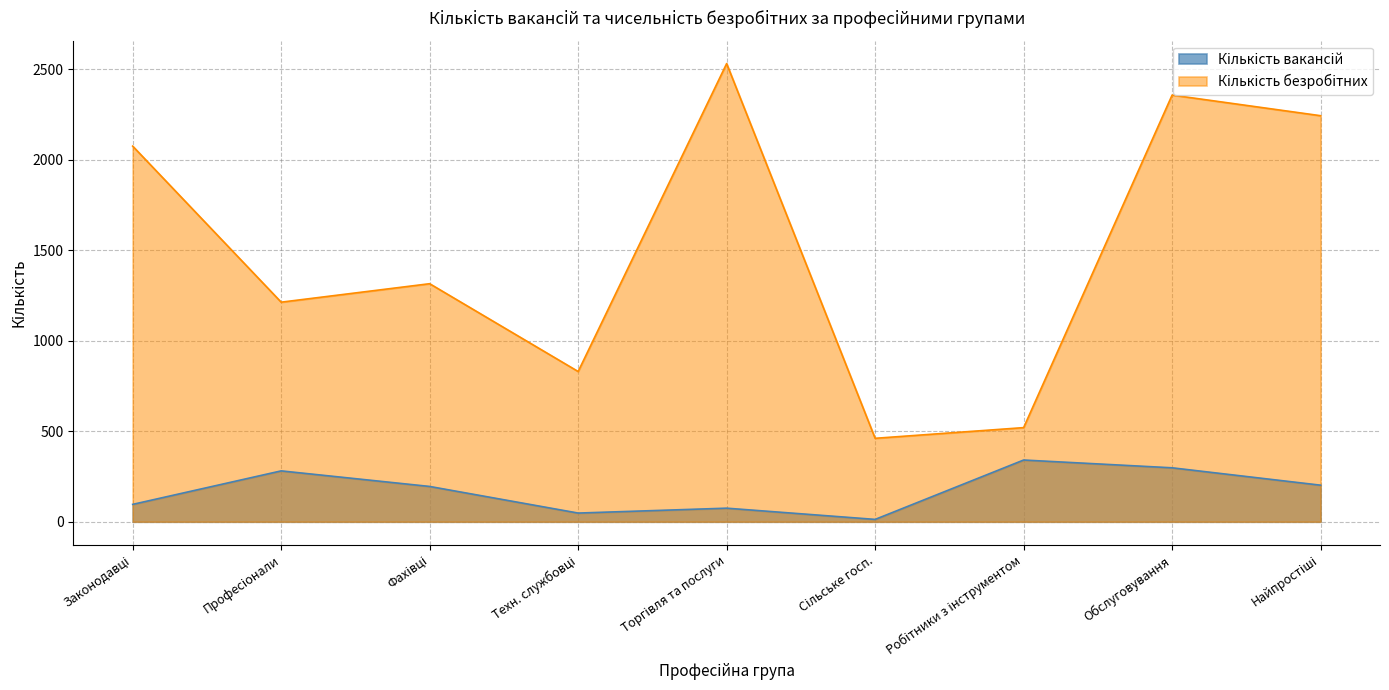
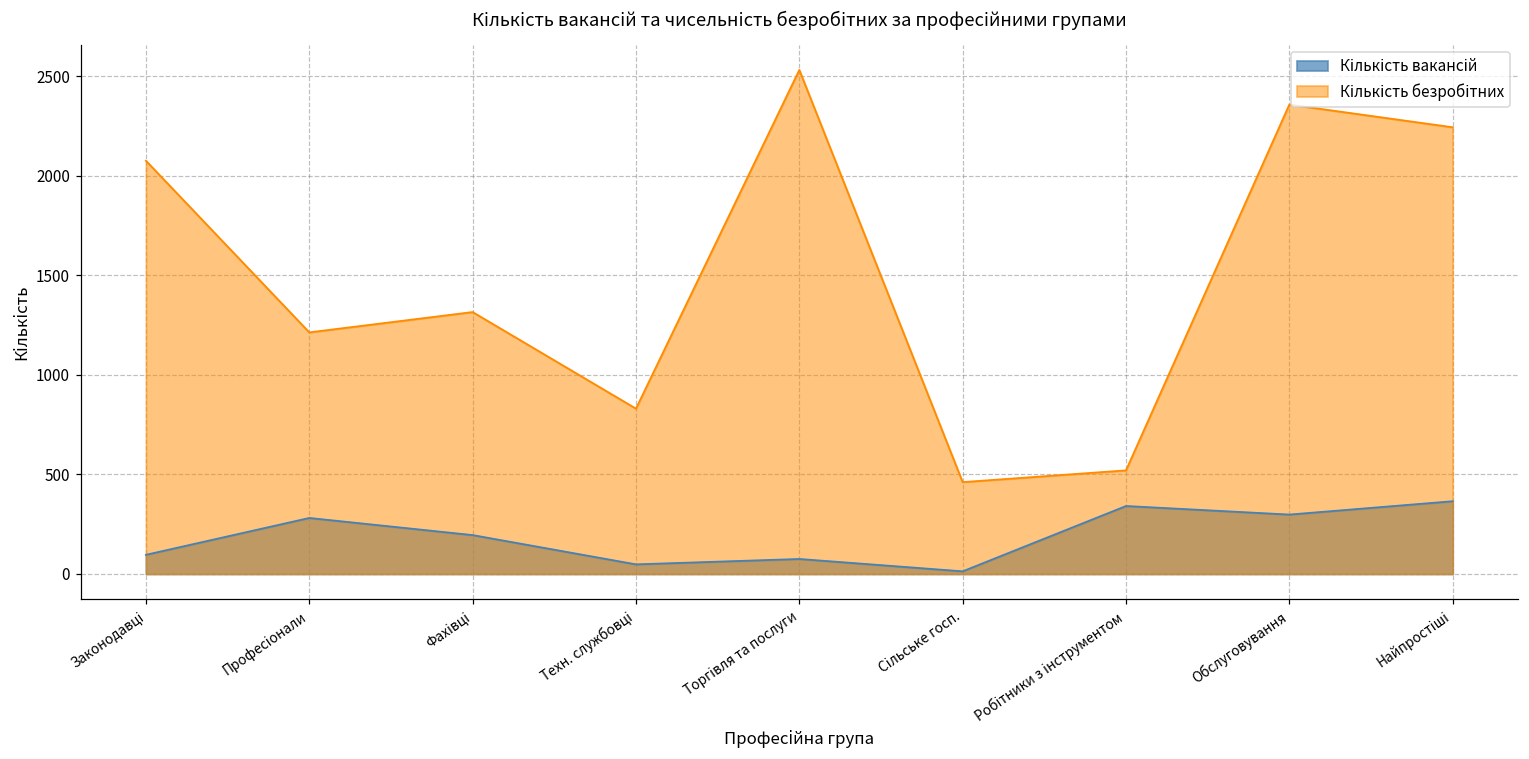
  {
    "Кількість вакансій": {
      "Законодавці": 100,
      "Професіонали": 280,
      "Фахівці": 200,
      "Техн. службовці": 50,
      "Торгівля та послуги": 80,
      "Сільське госп.": 10,
      "Робітники з інструментом": 340,
      "Обслуговування": 300,
-     "Найпростіші": 200
+     "Найпростіші": 370
    },
    "Кількість безробітних": {
      "Законодавці": 2080,
      "Професіонали": 1210,
      "Фахівці": 1320,
      "Техн. службовці": 830,
      "Торгівля та послуги": 2530,
      "Сільське госп.": 460,
      "Робітники з інструментом": 520,
      "Обслуговування": 2360,
      "Найпростіші": 2240
    }
  }
